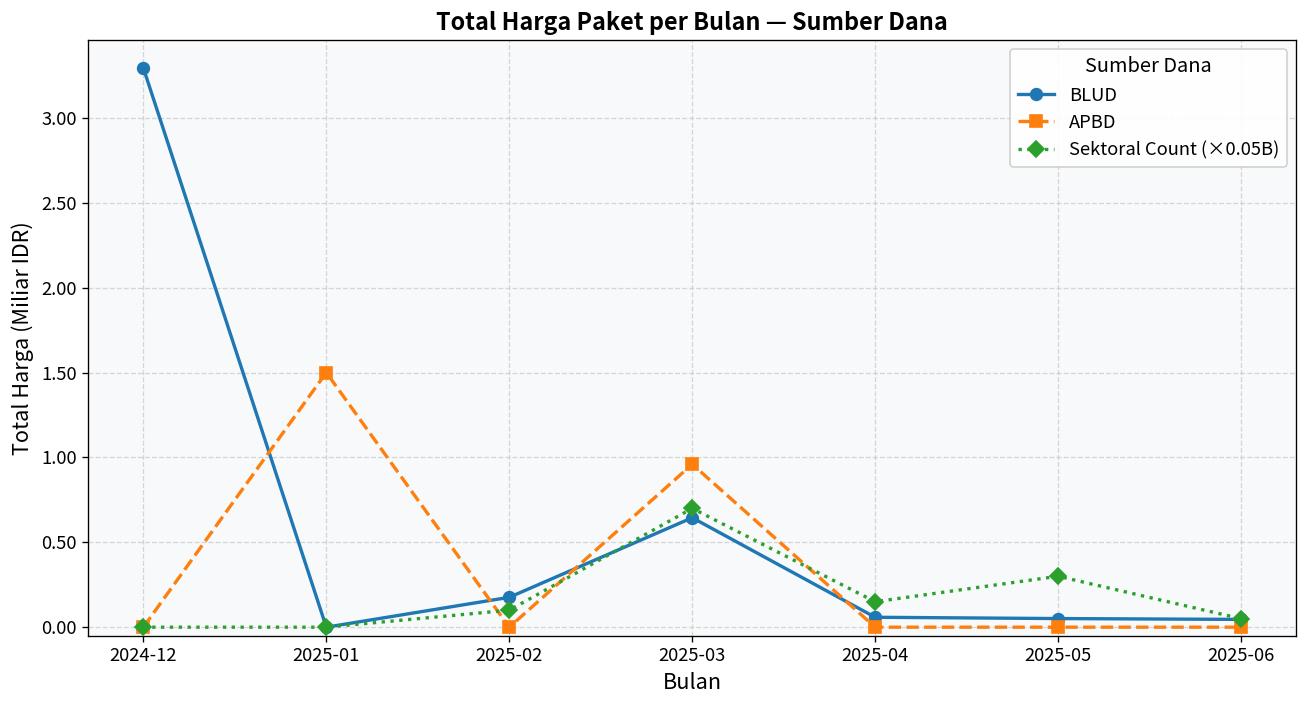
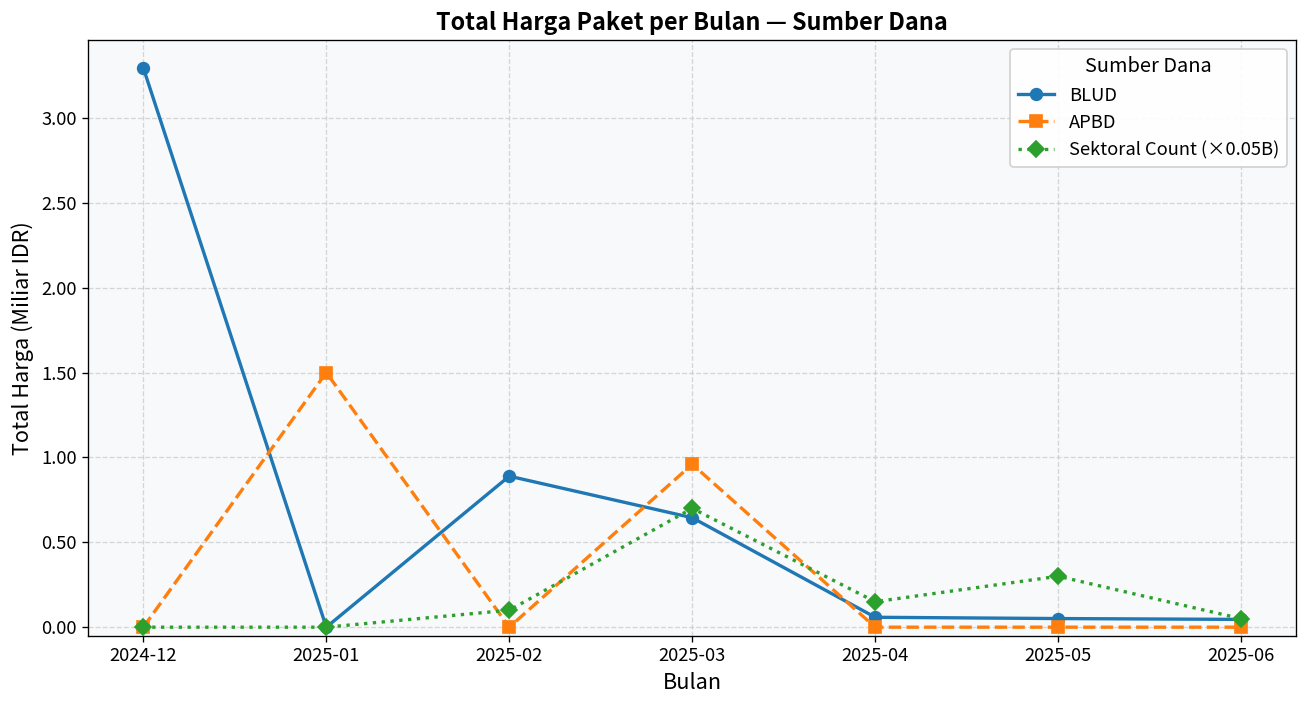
  {
    "BLUD": {
      "2024-12": 3.29,
-     "2025-02": 0.18,
+     "2025-02": 0.89,
      "2025-03": 0.64,
      "2025-04": 0.06,
      "2025-05": 0.05
    },
    "APBD": {
      "2025-01": 1.50,
      "2025-02": 0.00,
      "2025-03": 0.96,
      "2025-04": 0.00,
      "2025-05": 0.00,
      "2025-06": 0.00
    },
    "Sektoral Count (×0.05B)": {
      "2025-02": 0.10,
      "2025-03": 0.70,
      "2025-04": 0.15,
      "2025-05": 0.30
    }
  }
